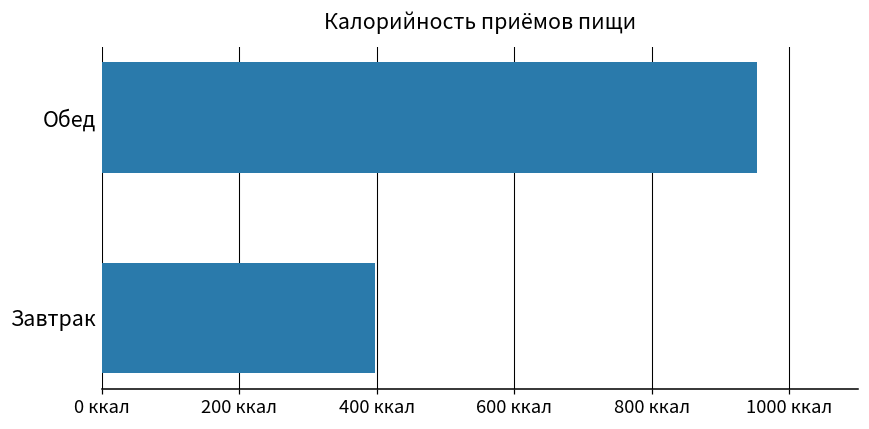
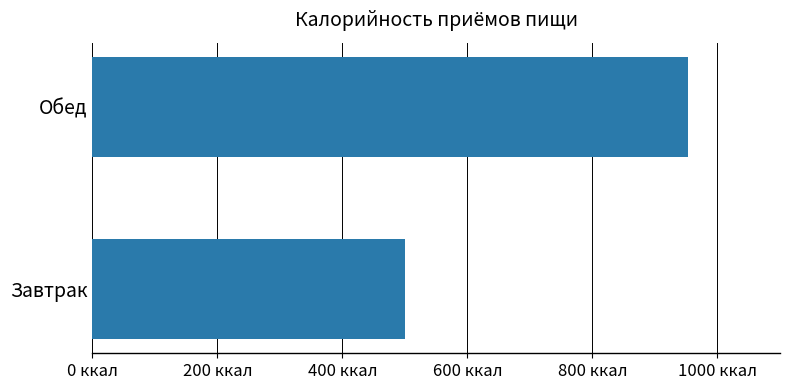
  {
    "Обед": "950 ккал",
-   "Завтрак": "400 ккал"
+   "Завтрак": "500 ккал"
  }
